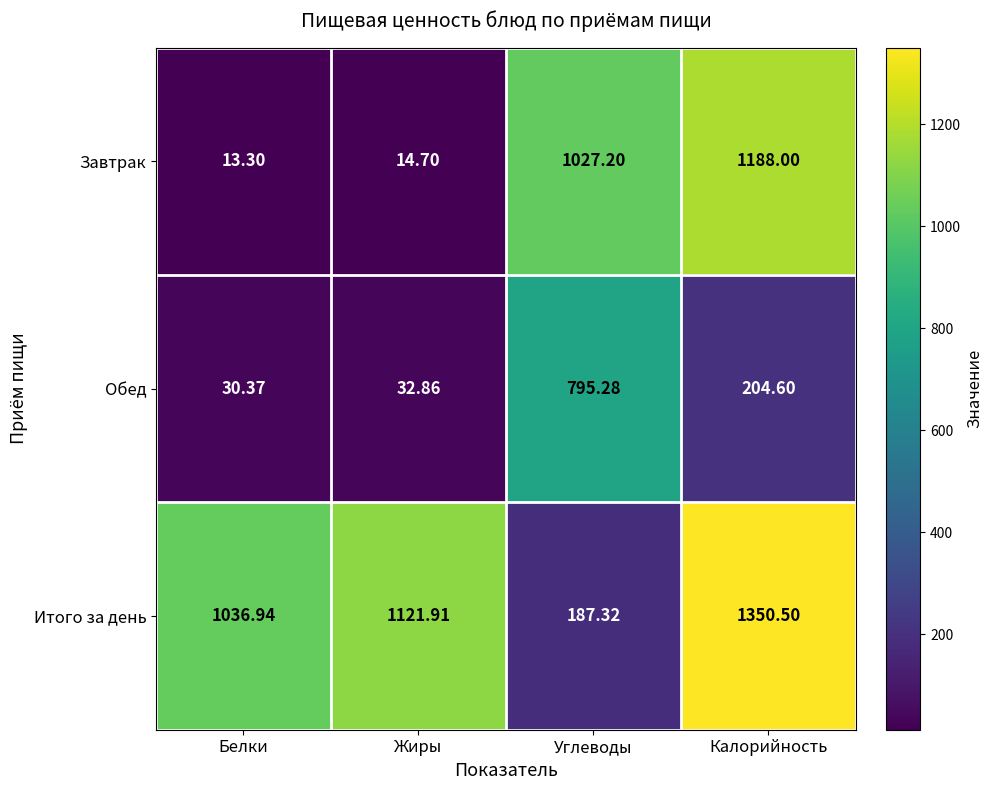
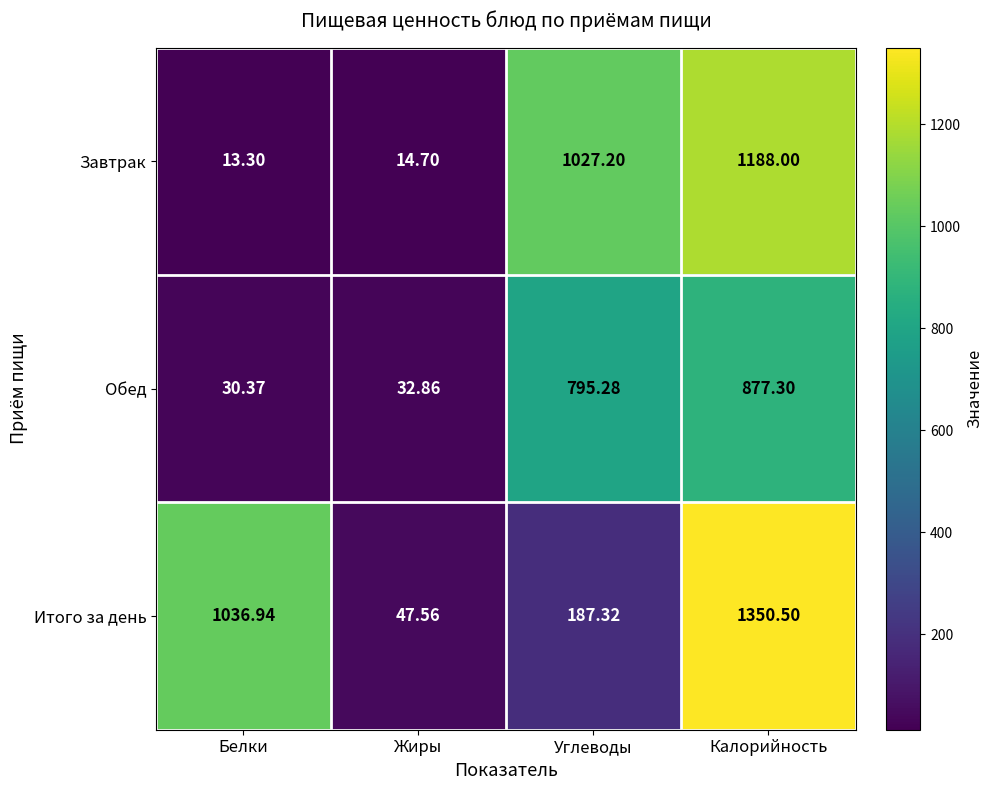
  {
    "Завтрак": {
      "Белки": 13.30,
      "Жиры": 14.70,
      "Углеводы": 1027.20,
      "Калорийность": 1188.00
    },
    "Обед": {
      "Белки": 30.37,
      "Жиры": 32.86,
      "Углеводы": 795.28,
-     "Калорийность": 204.60
+     "Калорийность": 877.30
    },
    "Итого за день": {
      "Белки": 1036.94,
-     "Жиры": 1121.91,
+     "Жиры": 47.56,
      "Углеводы": 187.32,
      "Калорийность": 1350.50
    }
  }
